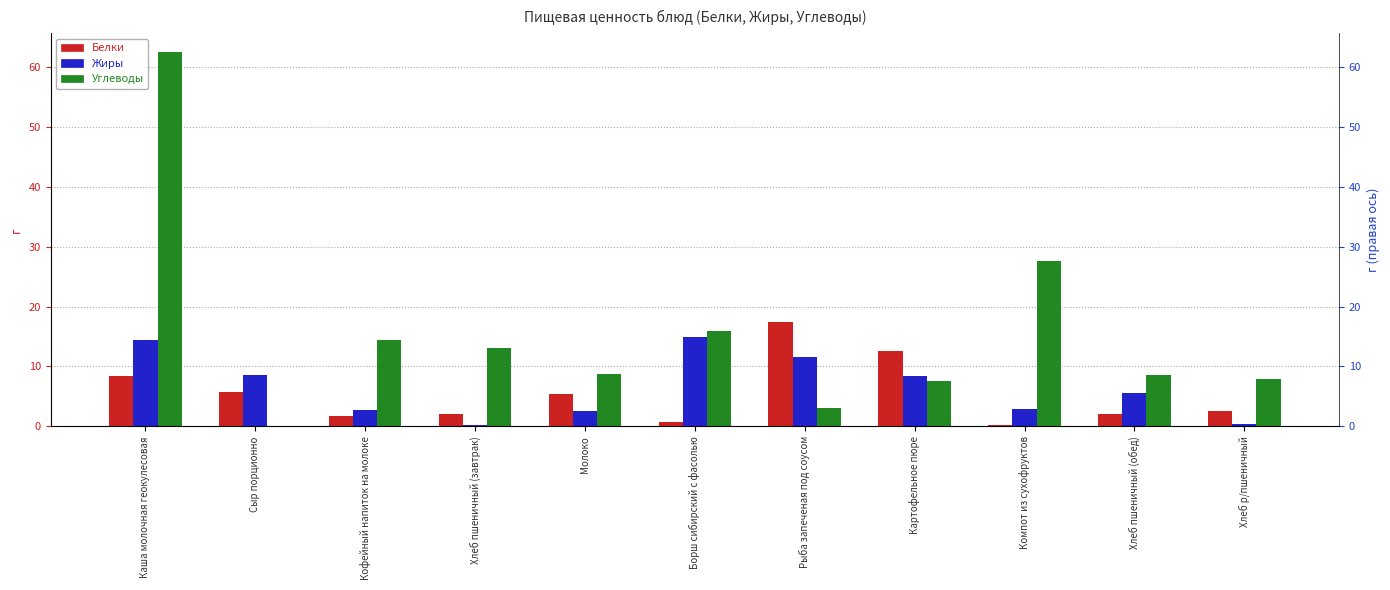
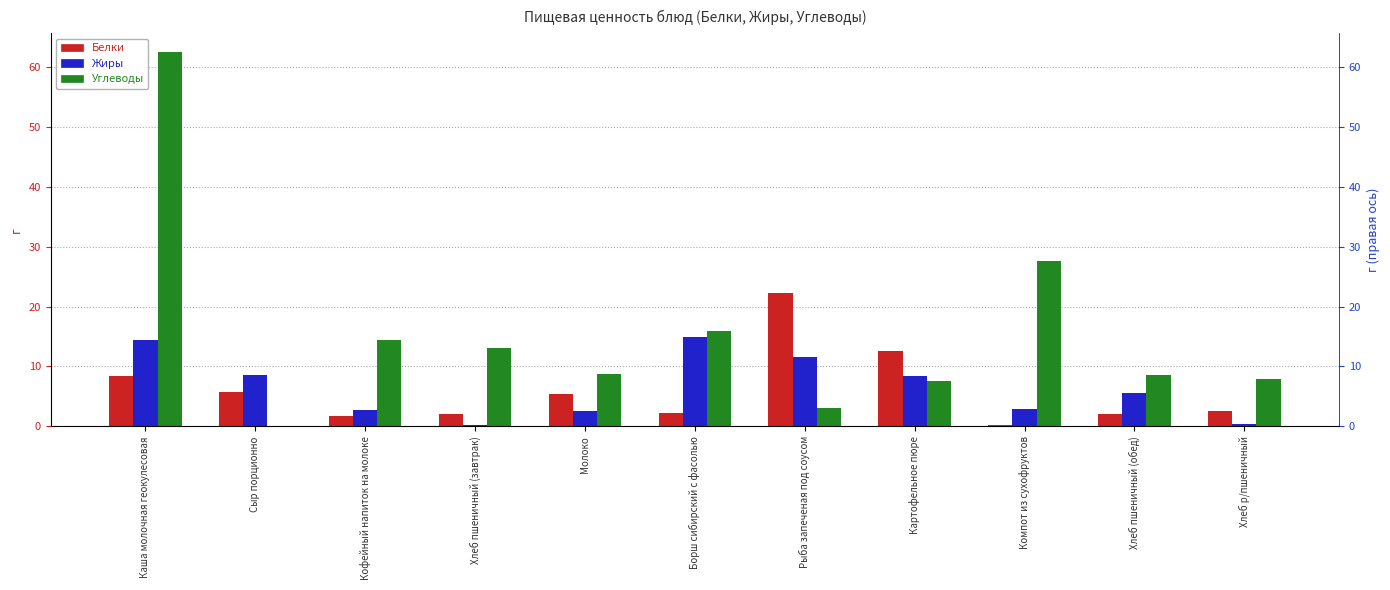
  {
    "Белки": {
      "Каша молочная геокулесовая": 8,
      "Сыр порционно": 6,
      "Кофейный напиток на молоке": 2,
      "Хлеб пшеничный (завтрак)": 2,
      "Молоко": 5,
-     "Борш сибирский с фасолью": 1,
-     "Рыба запеченая под соусом": 17,
+     "Борш сибирский с фасолью": 2,
+     "Рыба запеченая под соусом": 22,
      "Картофельное пюре": 13,
      "Хлеб пшеничный (обед)": 2,
      "Хлеб р/пшеничный": 3
    },
    "Жиры": {
      "Каша молочная геокулесовая": 14,
      "Сыр порционно": 9,
      "Кофейный напиток на молоке": 3,
      "Молоко": 3,
      "Борш сибирский с фасолью": 15,
      "Рыба запеченая под соусом": 12,
      "Картофельное пюре": 8,
      "Компот из сухофруктов": 3,
      "Хлеб пшеничный (обед)": 6,
      "Хлеб р/пшеничный": 0
    },
    "Углеводы": {
      "Каша молочная геокулесовая": 62,
      "Кофейный напиток на молоке": 14,
      "Хлеб пшеничный (завтрак)": 13,
      "Молоко": 9,
      "Борш сибирский с фасолью": 16,
      "Рыба запеченая под соусом": 3,
      "Картофельное пюре": 8,
      "Компот из сухофруктов": 28,
      "Хлеб пшеничный (обед)": 9,
      "Хлеб р/пшеничный": 8
    }
  }
